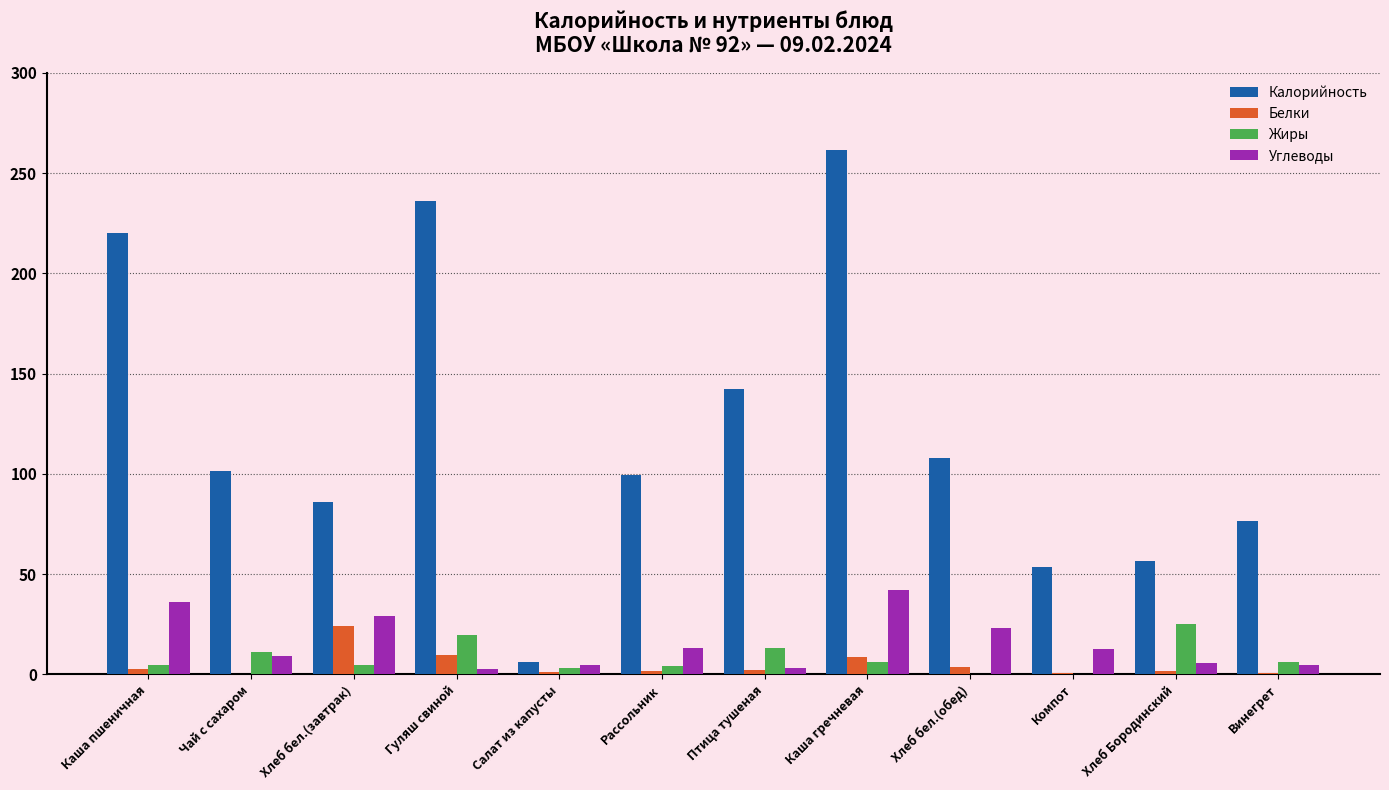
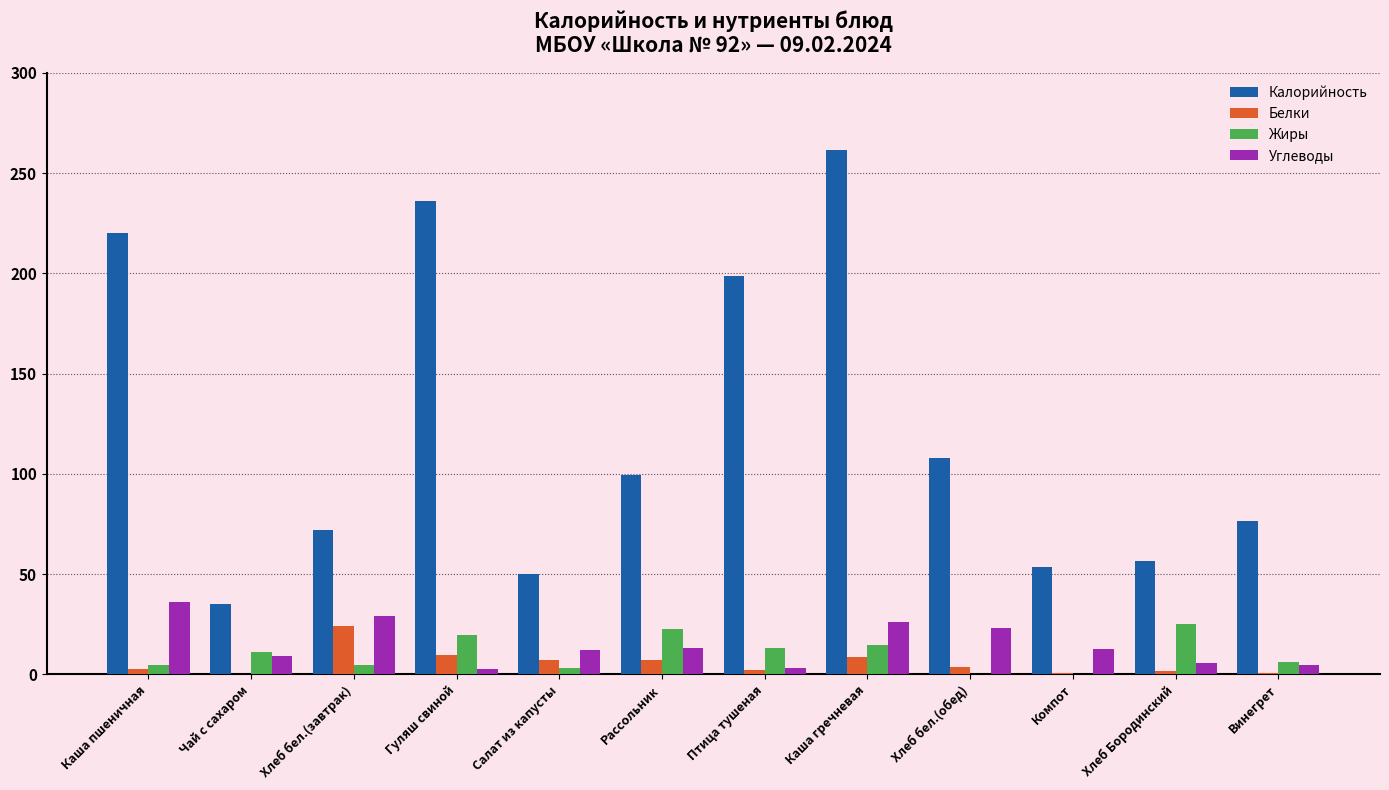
  {
    "Калорийность": {
      "Каша пшеничная": 220,
-     "Чай с сахаром": 101,
-     "Хлеб бел.(завтрак)": 86,
+     "Чай с сахаром": 35,
+     "Хлеб бел.(завтрак)": 72,
      "Гуляш свиной": 236,
-     "Салат из капусты": 6,
+     "Салат из капусты": 50,
      "Рассольник": 99,
-     "Птица тушеная": 142,
+     "Птица тушеная": 199,
      "Каша гречневая": 261,
      "Хлеб бел.(обед)": 108,
      "Компот": 54,
      "Хлеб Бородинский": 57,
      "Винегрет": 77
    },
    "Белки": {
      "Каша пшеничная": 3,
      "Хлеб бел.(завтрак)": 24,
      "Гуляш свиной": 10,
-     "Салат из капусты": 1,
-     "Рассольник": 2,
+     "Салат из капусты": 7,
+     "Рассольник": 7,
      "Птица тушеная": 2,
      "Каша гречневая": 9,
      "Хлеб бел.(обед)": 3,
      "Хлеб Бородинский": 2
    },
    "Жиры": {
      "Каша пшеничная": 5,
      "Чай с сахаром": 11,
      "Хлеб бел.(завтрак)": 4,
      "Гуляш свиной": 20,
      "Салат из капусты": 3,
-     "Рассольник": 4,
+     "Рассольник": 23,
      "Птица тушеная": 13,
-     "Каша гречневая": 6,
+     "Каша гречневая": 14,
      "Хлеб Бородинский": 25,
      "Винегрет": 6
    },
    "Углеводы": {
      "Каша пшеничная": 36,
      "Чай с сахаром": 9,
      "Хлеб бел.(завтрак)": 29,
      "Гуляш свиной": 3,
-     "Салат из капусты": 5,
+     "Салат из капусты": 12,
      "Рассольник": 13,
      "Птица тушеная": 3,
-     "Каша гречневая": 42,
+     "Каша гречневая": 26,
      "Хлеб бел.(обед)": 23,
      "Компот": 13,
      "Хлеб Бородинский": 5,
      "Винегрет": 4
    }
  }
